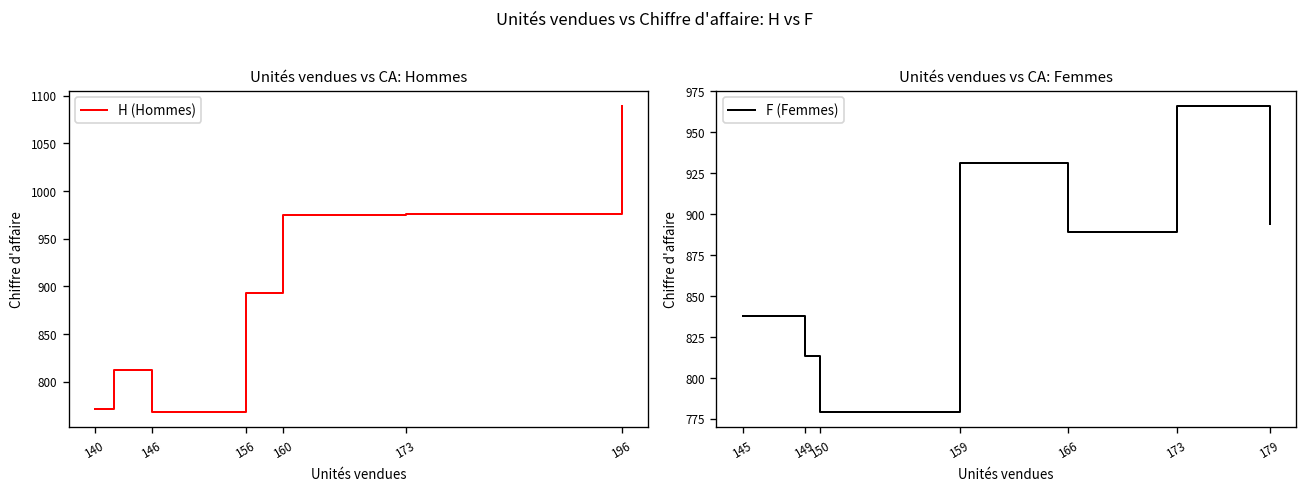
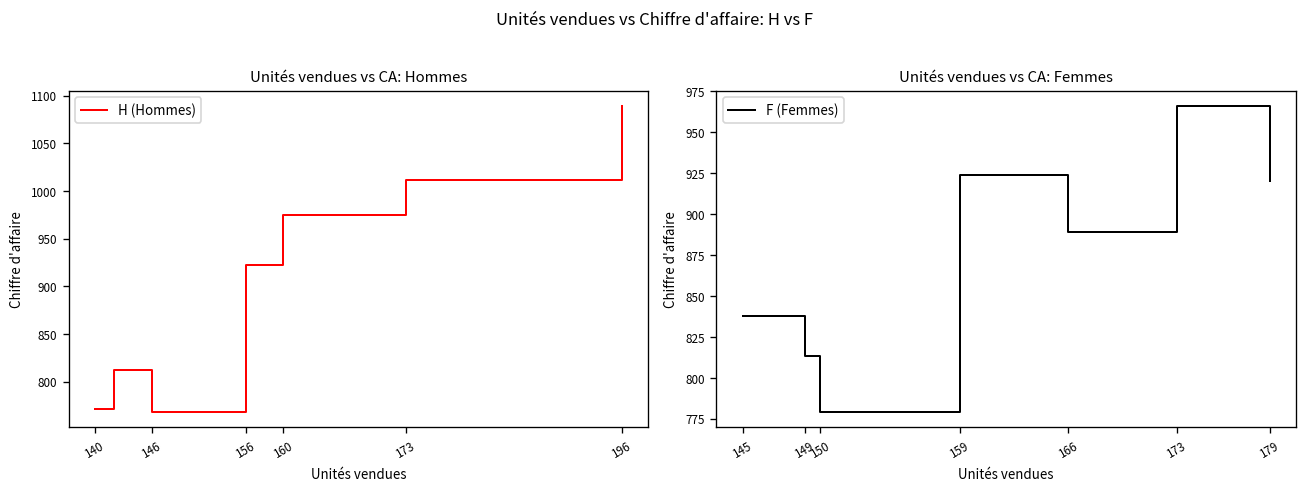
  {
    "Unités vendues vs CA: Hommes": {
      "140": 770,
      "146": 770,
-     "156": 890,
+     "156": 920,
      "160": 980,
-     "173": 980,
+     "173": 1010,
      "196": 1090
    },
    "Unités vendues vs CA: Femmes": {
      "145": 838,
      "149": 813,
      "150": 779,
-     "159": 931,
+     "159": 924,
      "166": 889,
      "173": 966,
-     "179": 894
+     "179": 920
    }
  }
